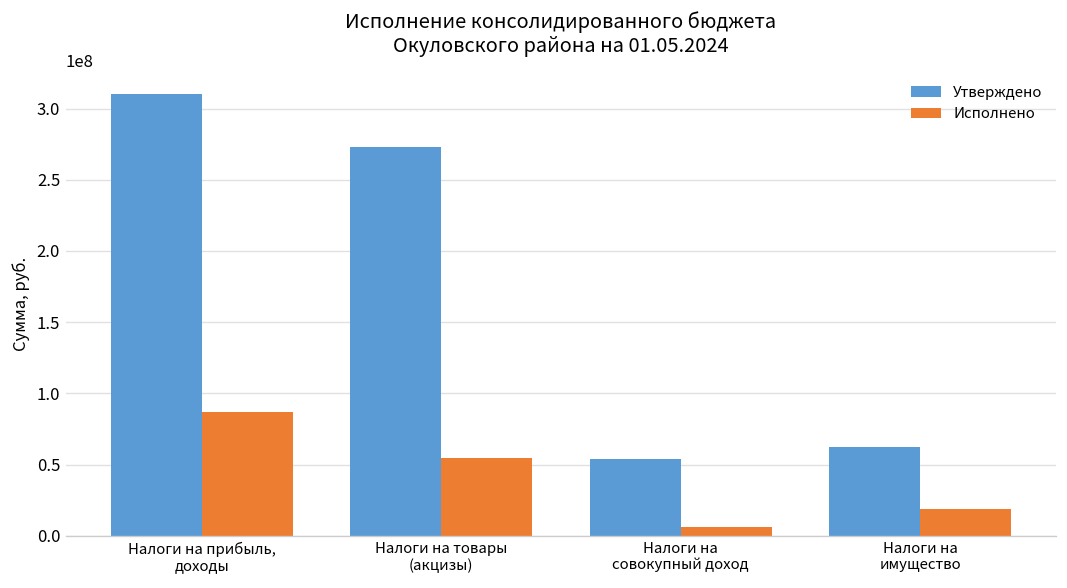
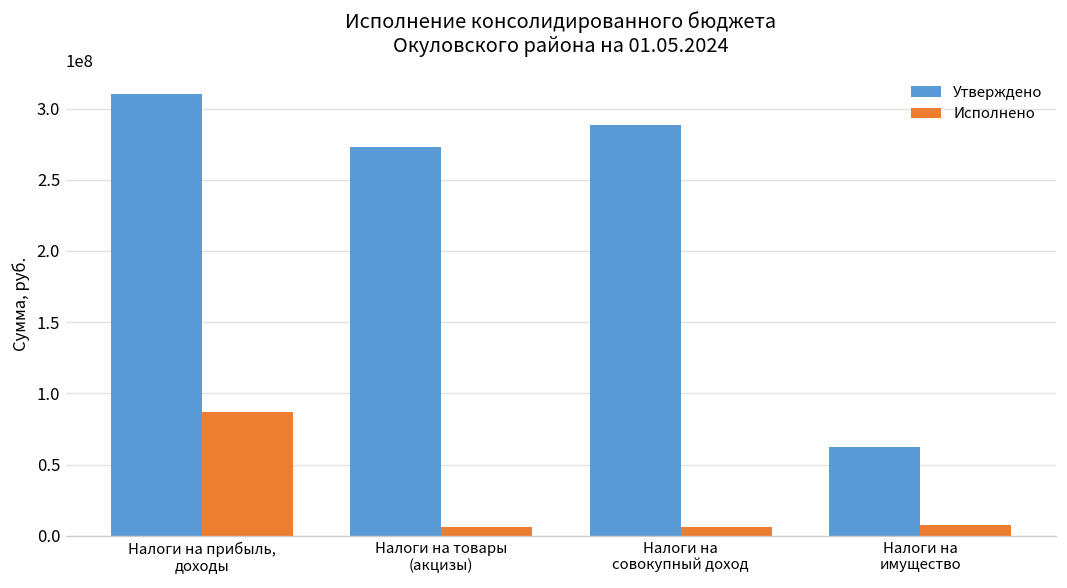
  {
    "Утверждено": {
      "Налоги на прибыль, доходы": 310000000,
      "Налоги на товары (акцизы)": 273000000,
-     "Налоги на совокупный доход": 54000000,
+     "Налоги на совокупный доход": 288000000,
      "Налоги на имущество": 62000000
    },
    "Исполнено": {
      "Налоги на прибыль, доходы": 87000000,
-     "Налоги на товары (акцизы)": 54000000,
+     "Налоги на товары (акцизы)": 6000000,
      "Налоги на совокупный доход": 6000000,
-     "Налоги на имущество": 19000000
+     "Налоги на имущество": 8000000
    }
  }
